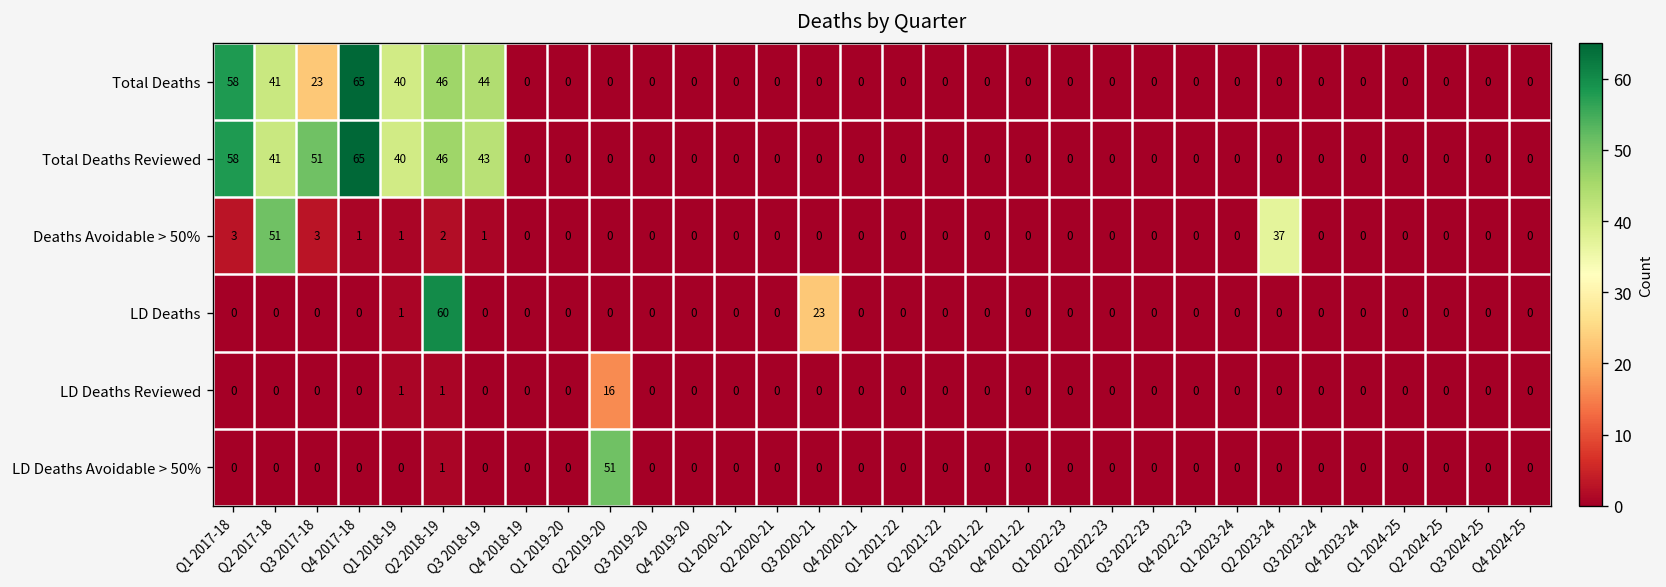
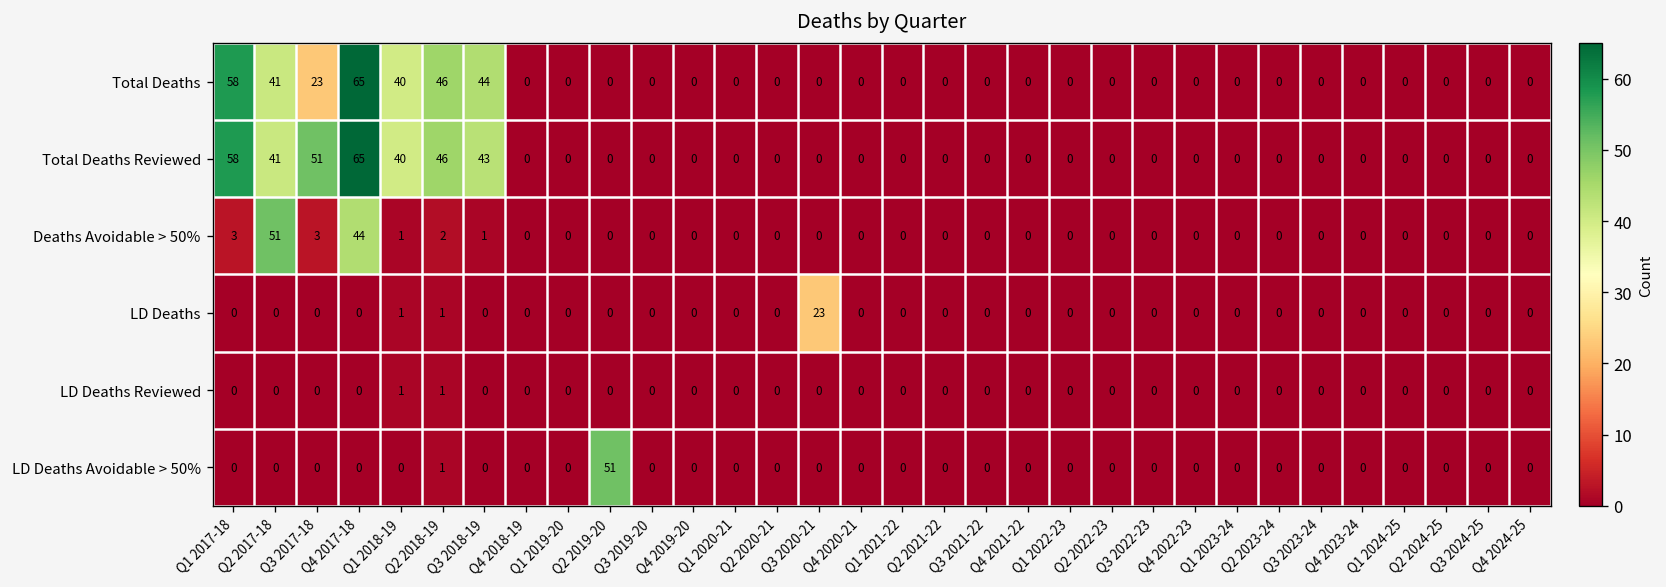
  {
    "Total Deaths": {
      "Q1 2017-18": 58,
      "Q2 2017-18": 41,
      "Q3 2017-18": 23,
      "Q4 2017-18": 65,
      "Q1 2018-19": 40,
      "Q2 2018-19": 46,
      "Q3 2018-19": 44,
      "Q4 2018-19": 0,
      "Q1 2019-20": 0,
      "Q2 2019-20": 0,
      "Q3 2019-20": 0,
      "Q4 2019-20": 0,
      "Q1 2020-21": 0,
      "Q2 2020-21": 0,
      "Q3 2020-21": 0,
      "Q4 2020-21": 0,
      "Q1 2021-22": 0,
      "Q2 2021-22": 0,
      "Q3 2021-22": 0,
      "Q4 2021-22": 0,
      "Q1 2022-23": 0,
      "Q2 2022-23": 0,
      "Q3 2022-23": 0,
      "Q4 2022-23": 0,
      "Q1 2023-24": 0,
      "Q2 2023-24": 0,
      "Q3 2023-24": 0,
      "Q4 2023-24": 0,
      "Q1 2024-25": 0,
      "Q2 2024-25": 0,
      "Q3 2024-25": 0,
      "Q4 2024-25": 0
    },
    "Total Deaths Reviewed": {
      "Q1 2017-18": 58,
      "Q2 2017-18": 41,
      "Q3 2017-18": 51,
      "Q4 2017-18": 65,
      "Q1 2018-19": 40,
      "Q2 2018-19": 46,
      "Q3 2018-19": 43,
      "Q4 2018-19": 0,
      "Q1 2019-20": 0,
      "Q2 2019-20": 0,
      "Q3 2019-20": 0,
      "Q4 2019-20": 0,
      "Q1 2020-21": 0,
      "Q2 2020-21": 0,
      "Q3 2020-21": 0,
      "Q4 2020-21": 0,
      "Q1 2021-22": 0,
      "Q2 2021-22": 0,
      "Q3 2021-22": 0,
      "Q4 2021-22": 0,
      "Q1 2022-23": 0,
      "Q2 2022-23": 0,
      "Q3 2022-23": 0,
      "Q4 2022-23": 0,
      "Q1 2023-24": 0,
      "Q2 2023-24": 0,
      "Q3 2023-24": 0,
      "Q4 2023-24": 0,
      "Q1 2024-25": 0,
      "Q2 2024-25": 0,
      "Q3 2024-25": 0,
      "Q4 2024-25": 0
    },
    "Deaths Avoidable > 50%": {
      "Q1 2017-18": 3,
      "Q2 2017-18": 51,
      "Q3 2017-18": 3,
-     "Q4 2017-18": 1,
+     "Q4 2017-18": 44,
      "Q1 2018-19": 1,
      "Q2 2018-19": 2,
      "Q3 2018-19": 1,
      "Q4 2018-19": 0,
      "Q1 2019-20": 0,
      "Q2 2019-20": 0,
      "Q3 2019-20": 0,
      "Q4 2019-20": 0,
      "Q1 2020-21": 0,
      "Q2 2020-21": 0,
      "Q3 2020-21": 0,
      "Q4 2020-21": 0,
      "Q1 2021-22": 0,
      "Q2 2021-22": 0,
      "Q3 2021-22": 0,
      "Q4 2021-22": 0,
      "Q1 2022-23": 0,
      "Q2 2022-23": 0,
      "Q3 2022-23": 0,
      "Q4 2022-23": 0,
      "Q1 2023-24": 0,
-     "Q2 2023-24": 37,
+     "Q2 2023-24": 0,
      "Q3 2023-24": 0,
      "Q4 2023-24": 0,
      "Q1 2024-25": 0,
      "Q2 2024-25": 0,
      "Q3 2024-25": 0,
      "Q4 2024-25": 0
    },
    "LD Deaths": {
      "Q1 2017-18": 0,
      "Q2 2017-18": 0,
      "Q3 2017-18": 0,
      "Q4 2017-18": 0,
      "Q1 2018-19": 1,
-     "Q2 2018-19": 60,
+     "Q2 2018-19": 1,
      "Q3 2018-19": 0,
      "Q4 2018-19": 0,
      "Q1 2019-20": 0,
      "Q2 2019-20": 0,
      "Q3 2019-20": 0,
      "Q4 2019-20": 0,
      "Q1 2020-21": 0,
      "Q2 2020-21": 0,
      "Q3 2020-21": 23,
      "Q4 2020-21": 0,
      "Q1 2021-22": 0,
      "Q2 2021-22": 0,
      "Q3 2021-22": 0,
      "Q4 2021-22": 0,
      "Q1 2022-23": 0,
      "Q2 2022-23": 0,
      "Q3 2022-23": 0,
      "Q4 2022-23": 0,
      "Q1 2023-24": 0,
      "Q2 2023-24": 0,
      "Q3 2023-24": 0,
      "Q4 2023-24": 0,
      "Q1 2024-25": 0,
      "Q2 2024-25": 0,
      "Q3 2024-25": 0,
      "Q4 2024-25": 0
    },
    "LD Deaths Reviewed": {
      "Q1 2017-18": 0,
      "Q2 2017-18": 0,
      "Q3 2017-18": 0,
      "Q4 2017-18": 0,
      "Q1 2018-19": 1,
      "Q2 2018-19": 1,
      "Q3 2018-19": 0,
      "Q4 2018-19": 0,
      "Q1 2019-20": 0,
-     "Q2 2019-20": 16,
+     "Q2 2019-20": 0,
      "Q3 2019-20": 0,
      "Q4 2019-20": 0,
      "Q1 2020-21": 0,
      "Q2 2020-21": 0,
      "Q3 2020-21": 0,
      "Q4 2020-21": 0,
      "Q1 2021-22": 0,
      "Q2 2021-22": 0,
      "Q3 2021-22": 0,
      "Q4 2021-22": 0,
      "Q1 2022-23": 0,
      "Q2 2022-23": 0,
      "Q3 2022-23": 0,
      "Q4 2022-23": 0,
      "Q1 2023-24": 0,
      "Q2 2023-24": 0,
      "Q3 2023-24": 0,
      "Q4 2023-24": 0,
      "Q1 2024-25": 0,
      "Q2 2024-25": 0,
      "Q3 2024-25": 0,
      "Q4 2024-25": 0
    },
    "LD Deaths Avoidable > 50%": {
      "Q1 2017-18": 0,
      "Q2 2017-18": 0,
      "Q3 2017-18": 0,
      "Q4 2017-18": 0,
      "Q1 2018-19": 0,
      "Q2 2018-19": 1,
      "Q3 2018-19": 0,
      "Q4 2018-19": 0,
      "Q1 2019-20": 0,
      "Q2 2019-20": 51,
      "Q3 2019-20": 0,
      "Q4 2019-20": 0,
      "Q1 2020-21": 0,
      "Q2 2020-21": 0,
      "Q3 2020-21": 0,
      "Q4 2020-21": 0,
      "Q1 2021-22": 0,
      "Q2 2021-22": 0,
      "Q3 2021-22": 0,
      "Q4 2021-22": 0,
      "Q1 2022-23": 0,
      "Q2 2022-23": 0,
      "Q3 2022-23": 0,
      "Q4 2022-23": 0,
      "Q1 2023-24": 0,
      "Q2 2023-24": 0,
      "Q3 2023-24": 0,
      "Q4 2023-24": 0,
      "Q1 2024-25": 0,
      "Q2 2024-25": 0,
      "Q3 2024-25": 0,
      "Q4 2024-25": 0
    }
  }
